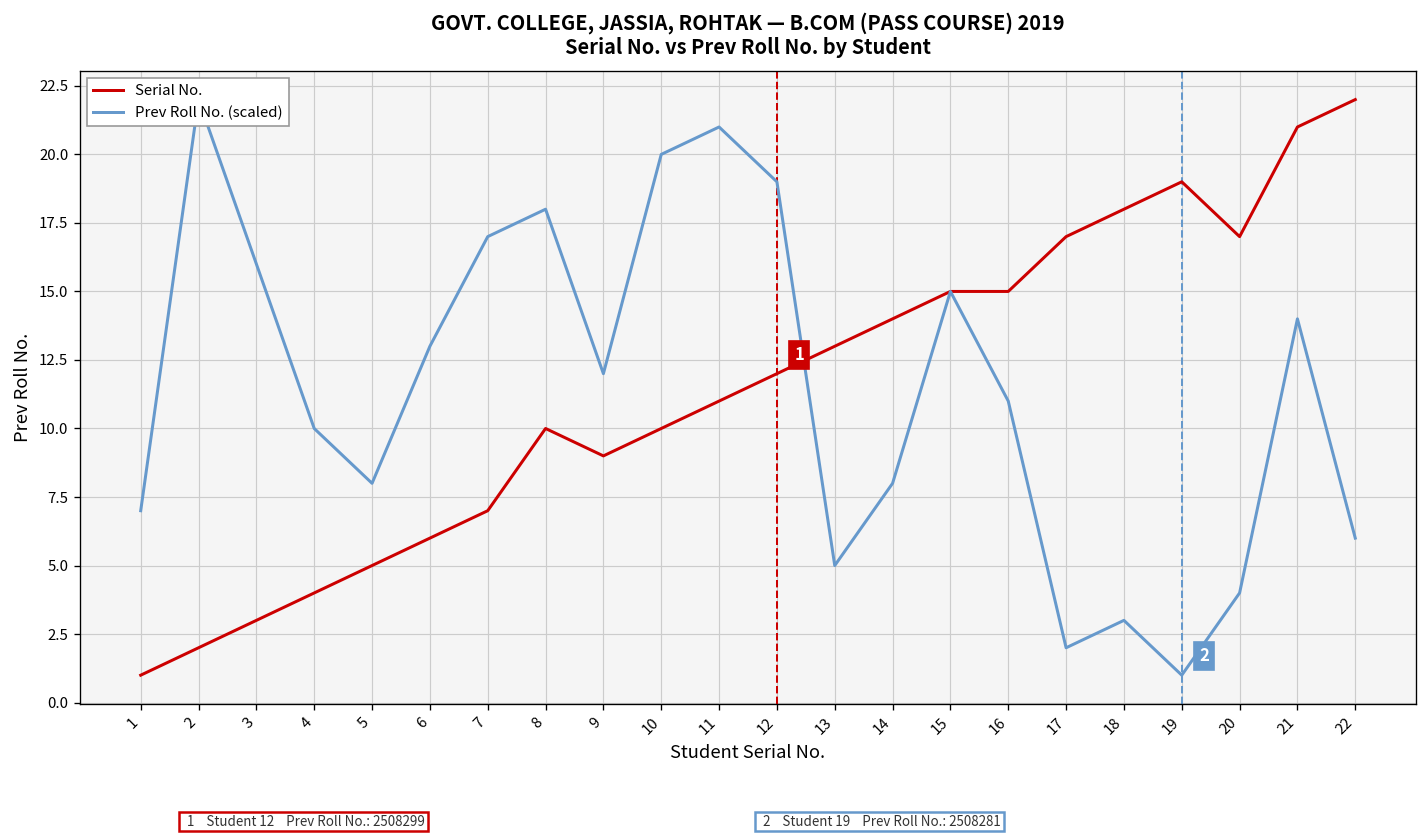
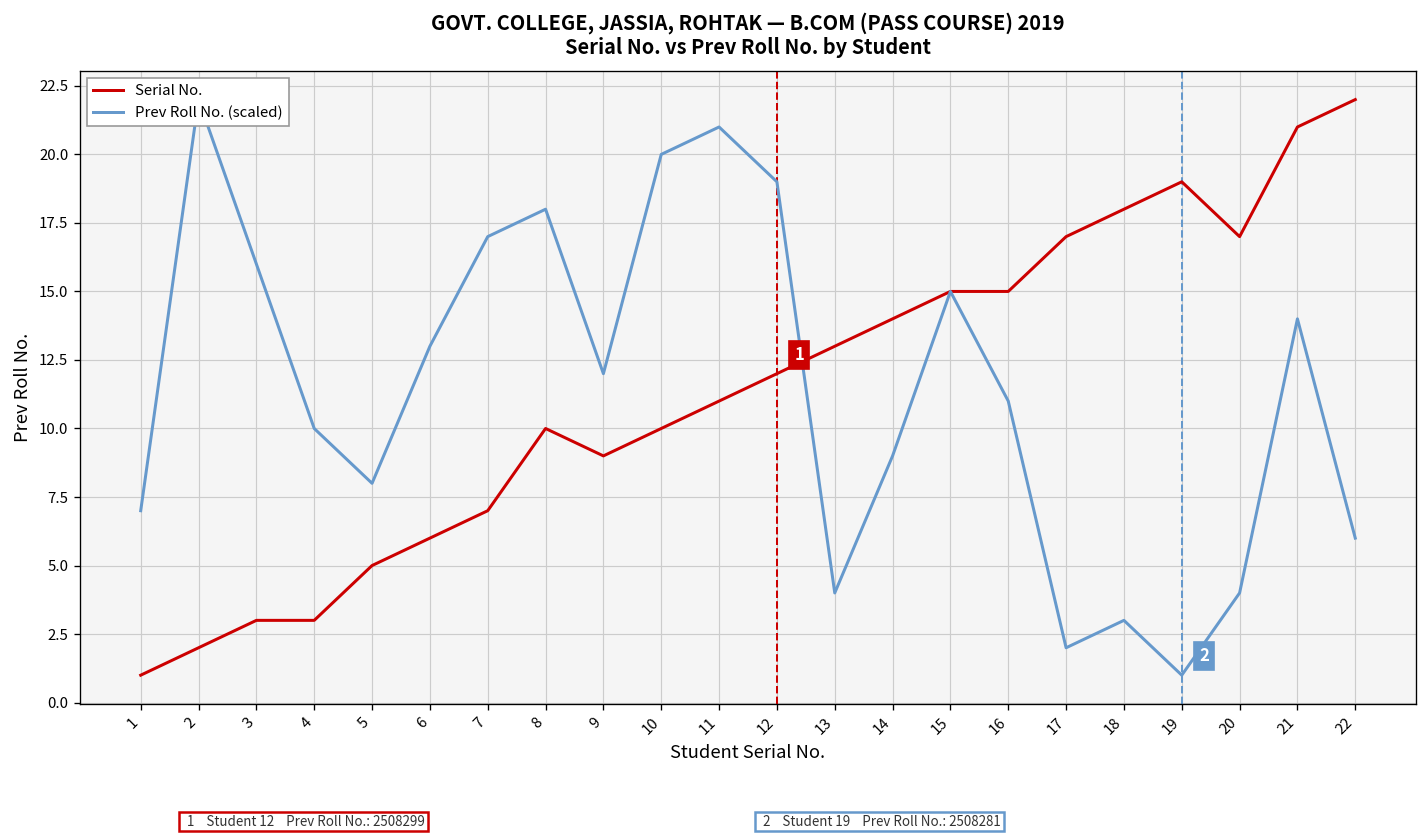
  {
    "Serial No.": {
      "1": 1,
      "2": 2,
      "3": 3,
-     "4": 4,
+     "4": 3,
      "5": 5,
      "6": 6,
      "7": 7,
      "8": 10,
      "9": 9,
      "10": 10,
      "11": 11,
      "13": 13,
      "14": 14,
      "16": 15,
      "17": 17,
      "18": 18,
      "19": 19,
      "20": 17,
      "21": 21,
      "22": 22
    },
    "Prev Roll No. (scaled)": {
      "1": 7.0,
      "3": 16.0,
      "4": 10.0,
      "5": 8.0,
      "6": 13.0,
      "7": 17.0,
      "8": 18.0,
      "9": 12.0,
      "10": 20.0,
      "11": 21.0,
      "12": 19.0,
-     "13": 5.0,
-     "14": 8.0,
+     "13": 4.0,
+     "14": 9.0,
      "16": 11.0,
      "17": 2.0,
      "18": 3.0,
      "20": 4.0,
      "21": 14.0,
      "22": 6.0
    }
  }
